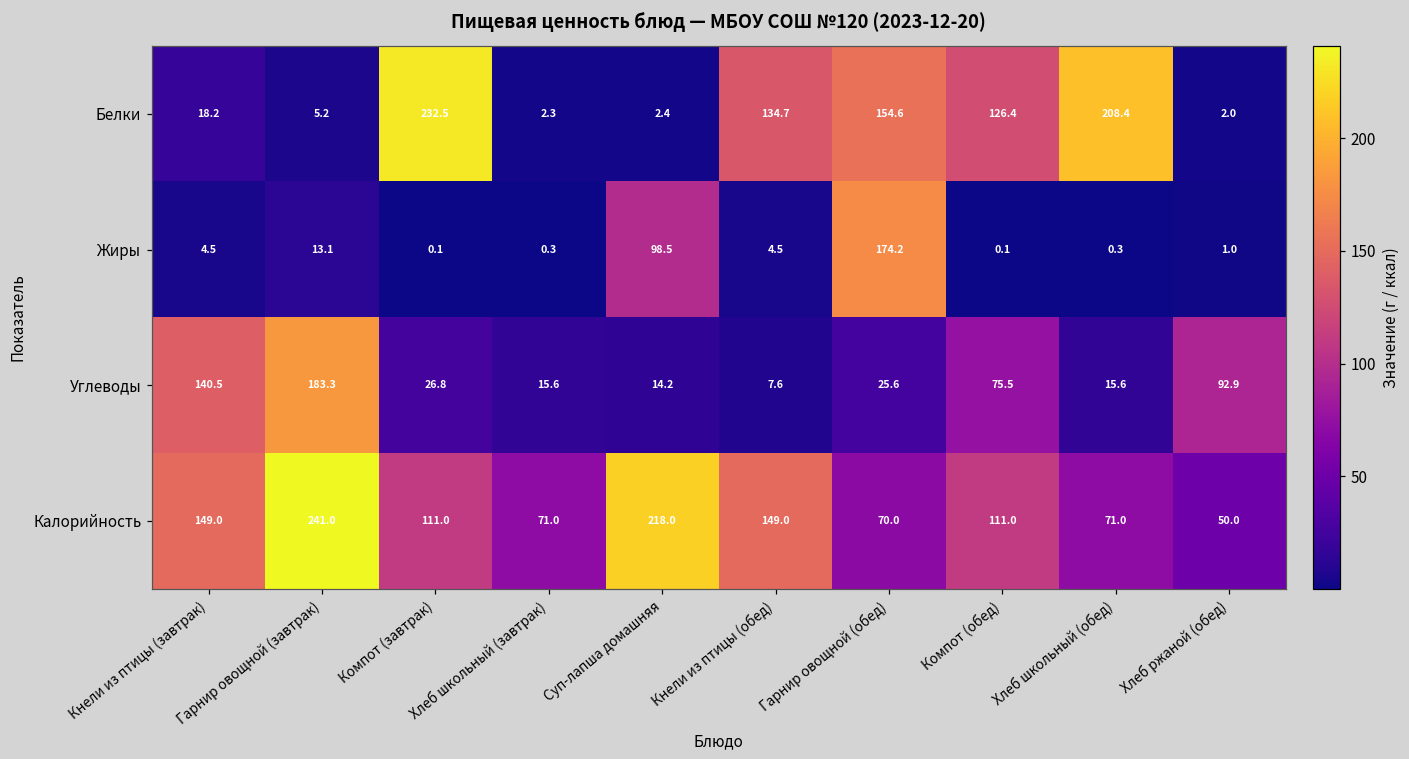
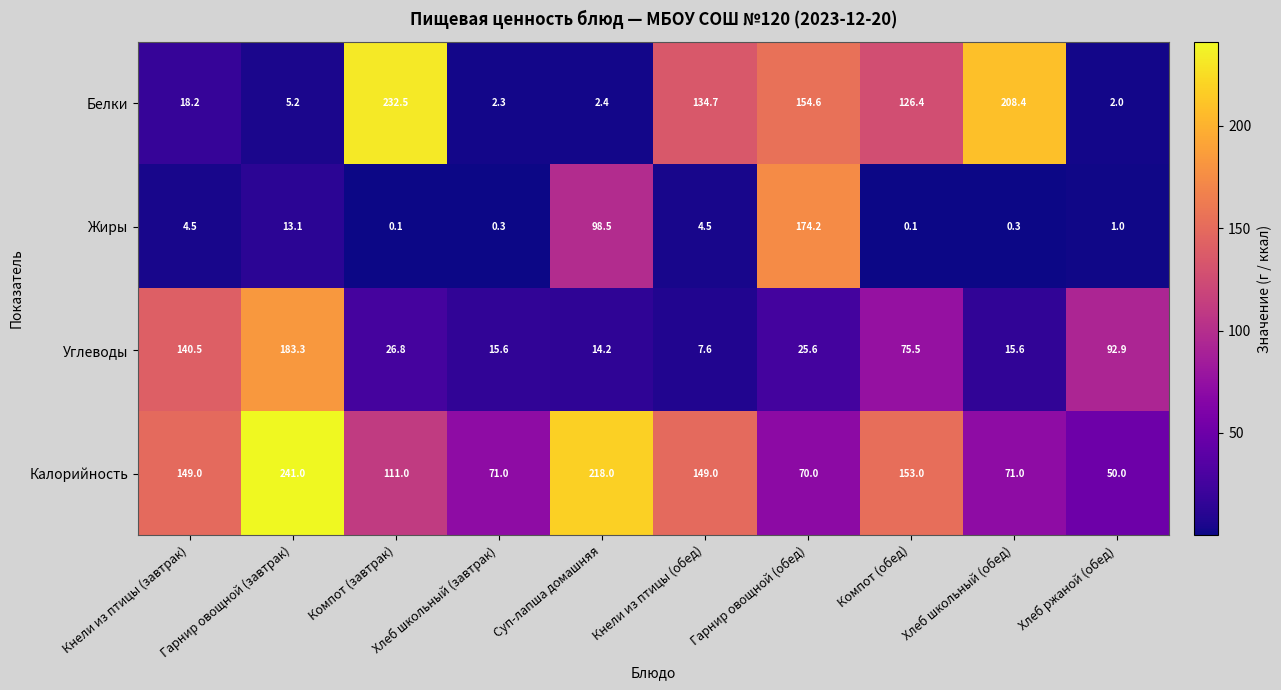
  {
    "Белки": {
      "Кнели из птицы (завтрак)": 18.2,
      "Гарнир овощной (завтрак)": 5.2,
      "Компот (завтрак)": 232.5,
      "Хлеб школьный (завтрак)": 2.3,
      "Суп-лапша домашняя": 2.4,
      "Кнели из птицы (обед)": 134.7,
      "Гарнир овощной (обед)": 154.6,
      "Компот (обед)": 126.4,
      "Хлеб школьный (обед)": 208.4,
      "Хлеб ржаной (обед)": 2.0
    },
    "Жиры": {
      "Кнели из птицы (завтрак)": 4.5,
      "Гарнир овощной (завтрак)": 13.1,
      "Компот (завтрак)": 0.1,
      "Хлеб школьный (завтрак)": 0.3,
      "Суп-лапша домашняя": 98.5,
      "Кнели из птицы (обед)": 4.5,
      "Гарнир овощной (обед)": 174.2,
      "Компот (обед)": 0.1,
      "Хлеб школьный (обед)": 0.3,
      "Хлеб ржаной (обед)": 1.0
    },
    "Углеводы": {
      "Кнели из птицы (завтрак)": 140.5,
      "Гарнир овощной (завтрак)": 183.3,
      "Компот (завтрак)": 26.8,
      "Хлеб школьный (завтрак)": 15.6,
      "Суп-лапша домашняя": 14.2,
      "Кнели из птицы (обед)": 7.6,
      "Гарнир овощной (обед)": 25.6,
      "Компот (обед)": 75.5,
      "Хлеб школьный (обед)": 15.6,
      "Хлеб ржаной (обед)": 92.9
    },
    "Калорийность": {
      "Кнели из птицы (завтрак)": 149.0,
      "Гарнир овощной (завтрак)": 241.0,
      "Компот (завтрак)": 111.0,
      "Хлеб школьный (завтрак)": 71.0,
      "Суп-лапша домашняя": 218.0,
      "Кнели из птицы (обед)": 149.0,
      "Гарнир овощной (обед)": 70.0,
-     "Компот (обед)": 111.0,
+     "Компот (обед)": 153.0,
      "Хлеб школьный (обед)": 71.0,
      "Хлеб ржаной (обед)": 50.0
    }
  }
